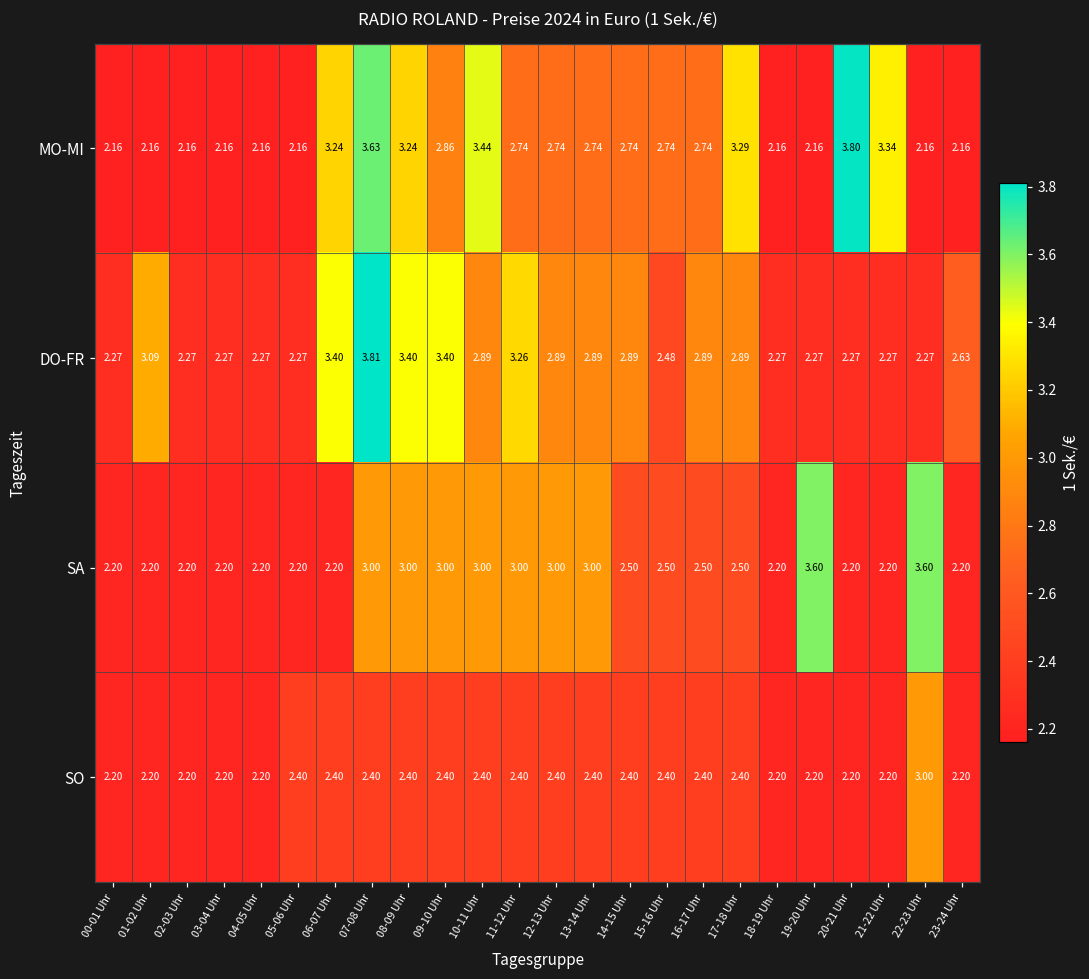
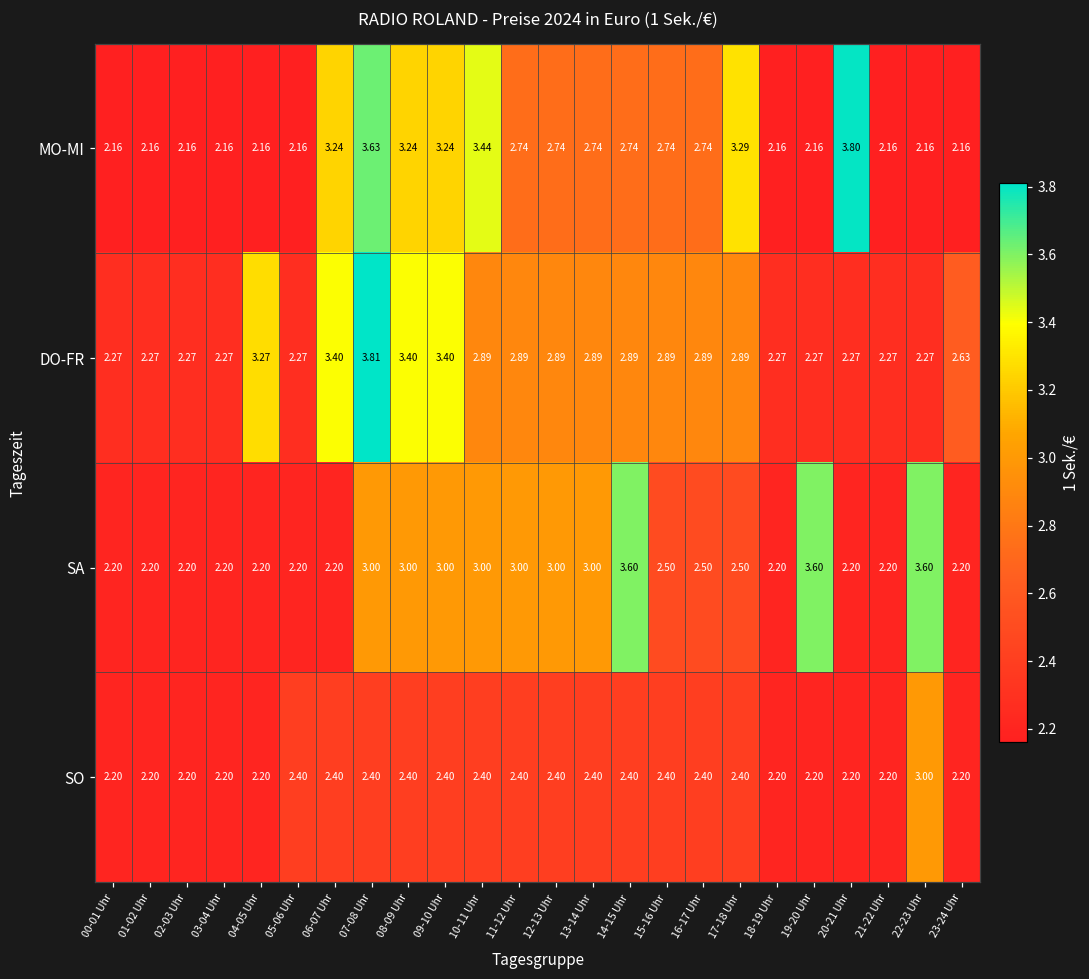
  {
    "MO-MI": {
      "00-01 Uhr": 2.16,
      "01-02 Uhr": 2.16,
      "02-03 Uhr": 2.16,
      "03-04 Uhr": 2.16,
      "04-05 Uhr": 2.16,
      "05-06 Uhr": 2.16,
      "06-07 Uhr": 3.24,
      "07-08 Uhr": 3.63,
      "08-09 Uhr": 3.24,
-     "09-10 Uhr": 2.86,
+     "09-10 Uhr": 3.24,
      "10-11 Uhr": 3.44,
      "11-12 Uhr": 2.74,
      "12-13 Uhr": 2.74,
      "13-14 Uhr": 2.74,
      "14-15 Uhr": 2.74,
      "15-16 Uhr": 2.74,
      "16-17 Uhr": 2.74,
      "17-18 Uhr": 3.29,
      "18-19 Uhr": 2.16,
      "19-20 Uhr": 2.16,
      "20-21 Uhr": 3.80,
-     "21-22 Uhr": 3.34,
+     "21-22 Uhr": 2.16,
      "22-23 Uhr": 2.16,
      "23-24 Uhr": 2.16
    },
    "DO-FR": {
      "00-01 Uhr": 2.27,
-     "01-02 Uhr": 3.09,
+     "01-02 Uhr": 2.27,
      "02-03 Uhr": 2.27,
      "03-04 Uhr": 2.27,
-     "04-05 Uhr": 2.27,
+     "04-05 Uhr": 3.27,
      "05-06 Uhr": 2.27,
      "06-07 Uhr": 3.40,
      "07-08 Uhr": 3.81,
      "08-09 Uhr": 3.40,
      "09-10 Uhr": 3.40,
      "10-11 Uhr": 2.89,
-     "11-12 Uhr": 3.26,
+     "11-12 Uhr": 2.89,
      "12-13 Uhr": 2.89,
      "13-14 Uhr": 2.89,
      "14-15 Uhr": 2.89,
-     "15-16 Uhr": 2.48,
+     "15-16 Uhr": 2.89,
      "16-17 Uhr": 2.89,
      "17-18 Uhr": 2.89,
      "18-19 Uhr": 2.27,
      "19-20 Uhr": 2.27,
      "20-21 Uhr": 2.27,
      "21-22 Uhr": 2.27,
      "22-23 Uhr": 2.27,
      "23-24 Uhr": 2.63
    },
    "SA": {
      "00-01 Uhr": 2.20,
      "01-02 Uhr": 2.20,
      "02-03 Uhr": 2.20,
      "03-04 Uhr": 2.20,
      "04-05 Uhr": 2.20,
      "05-06 Uhr": 2.20,
      "06-07 Uhr": 2.20,
      "07-08 Uhr": 3.00,
      "08-09 Uhr": 3.00,
      "09-10 Uhr": 3.00,
      "10-11 Uhr": 3.00,
      "11-12 Uhr": 3.00,
      "12-13 Uhr": 3.00,
      "13-14 Uhr": 3.00,
-     "14-15 Uhr": 2.50,
+     "14-15 Uhr": 3.60,
      "15-16 Uhr": 2.50,
      "16-17 Uhr": 2.50,
      "17-18 Uhr": 2.50,
      "18-19 Uhr": 2.20,
      "19-20 Uhr": 3.60,
      "20-21 Uhr": 2.20,
      "21-22 Uhr": 2.20,
      "22-23 Uhr": 3.60,
      "23-24 Uhr": 2.20
    },
    "SO": {
      "00-01 Uhr": 2.20,
      "01-02 Uhr": 2.20,
      "02-03 Uhr": 2.20,
      "03-04 Uhr": 2.20,
      "04-05 Uhr": 2.20,
      "05-06 Uhr": 2.40,
      "06-07 Uhr": 2.40,
      "07-08 Uhr": 2.40,
      "08-09 Uhr": 2.40,
      "09-10 Uhr": 2.40,
      "10-11 Uhr": 2.40,
      "11-12 Uhr": 2.40,
      "12-13 Uhr": 2.40,
      "13-14 Uhr": 2.40,
      "14-15 Uhr": 2.40,
      "15-16 Uhr": 2.40,
      "16-17 Uhr": 2.40,
      "17-18 Uhr": 2.40,
      "18-19 Uhr": 2.20,
      "19-20 Uhr": 2.20,
      "20-21 Uhr": 2.20,
      "21-22 Uhr": 2.20,
      "22-23 Uhr": 3.00,
      "23-24 Uhr": 2.20
    }
  }
